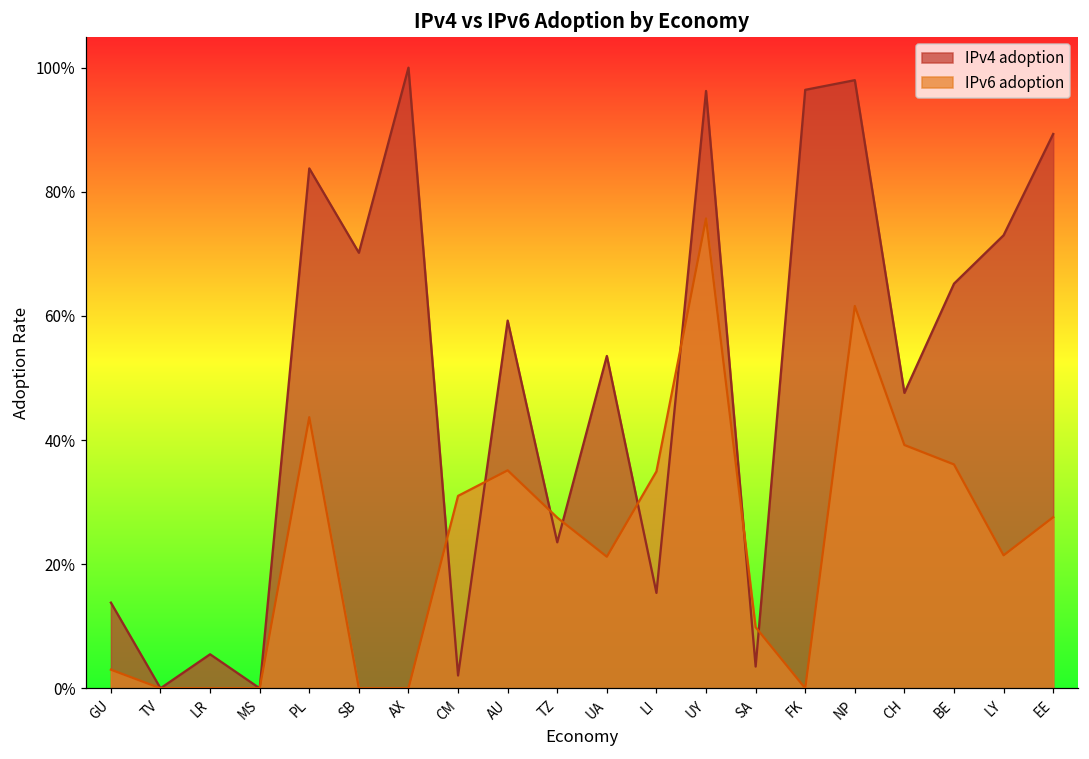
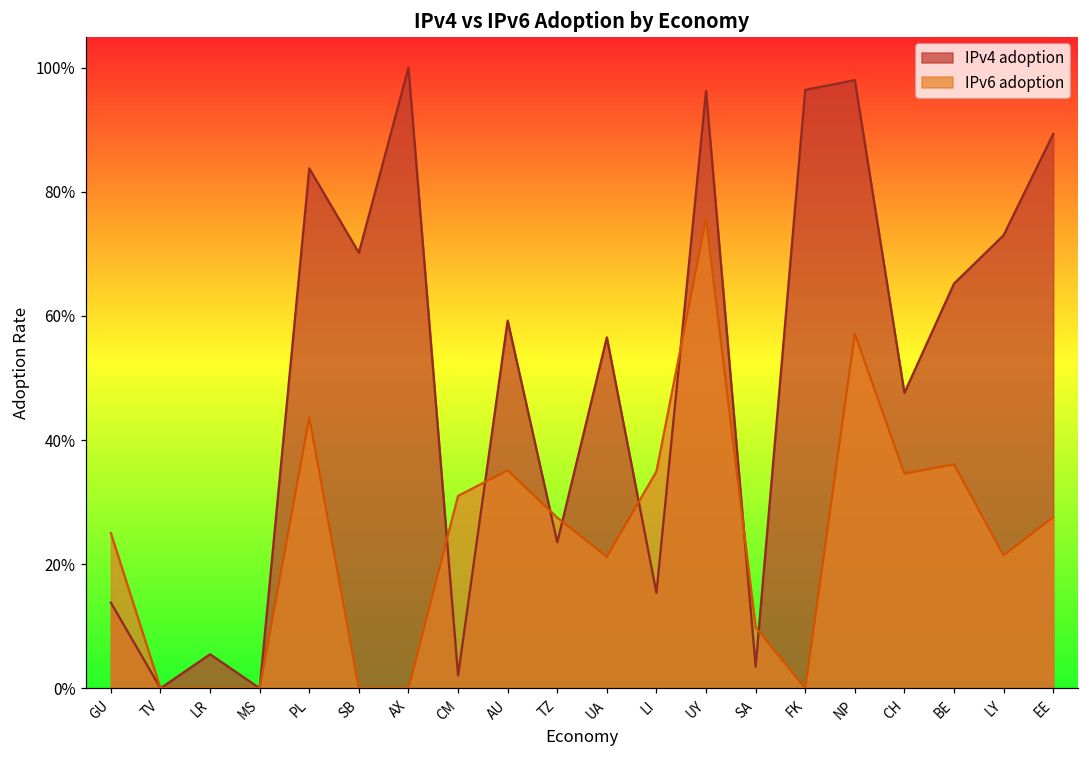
  {
    "IPv4 adoption": {
      "GU": "14%",
      "LR": "5%",
      "PL": "84%",
      "SB": "70%",
      "AX": "100%",
      "CM": "2%",
      "AU": "59%",
      "TZ": "24%",
-     "UA": "54%",
+     "UA": "57%",
      "LI": "15%",
      "UY": "96%",
      "SA": "4%",
      "FK": "96%",
      "NP": "98%",
      "CH": "48%",
      "BE": "65%",
      "LY": "73%",
      "EE": "89%"
    },
    "IPv6 adoption": {
-     "GU": "3%",
+     "GU": "25%",
      "LR": "0%",
      "PL": "44%",
      "SB": "0%",
      "AX": "0%",
      "CM": "31%",
      "AU": "35%",
      "TZ": "28%",
      "UA": "21%",
      "LI": "35%",
      "UY": "76%",
      "SA": "10%",
      "FK": "0%",
-     "NP": "62%",
-     "CH": "39%",
+     "NP": "57%",
+     "CH": "35%",
      "BE": "36%",
      "LY": "21%",
      "EE": "28%"
    }
  }
